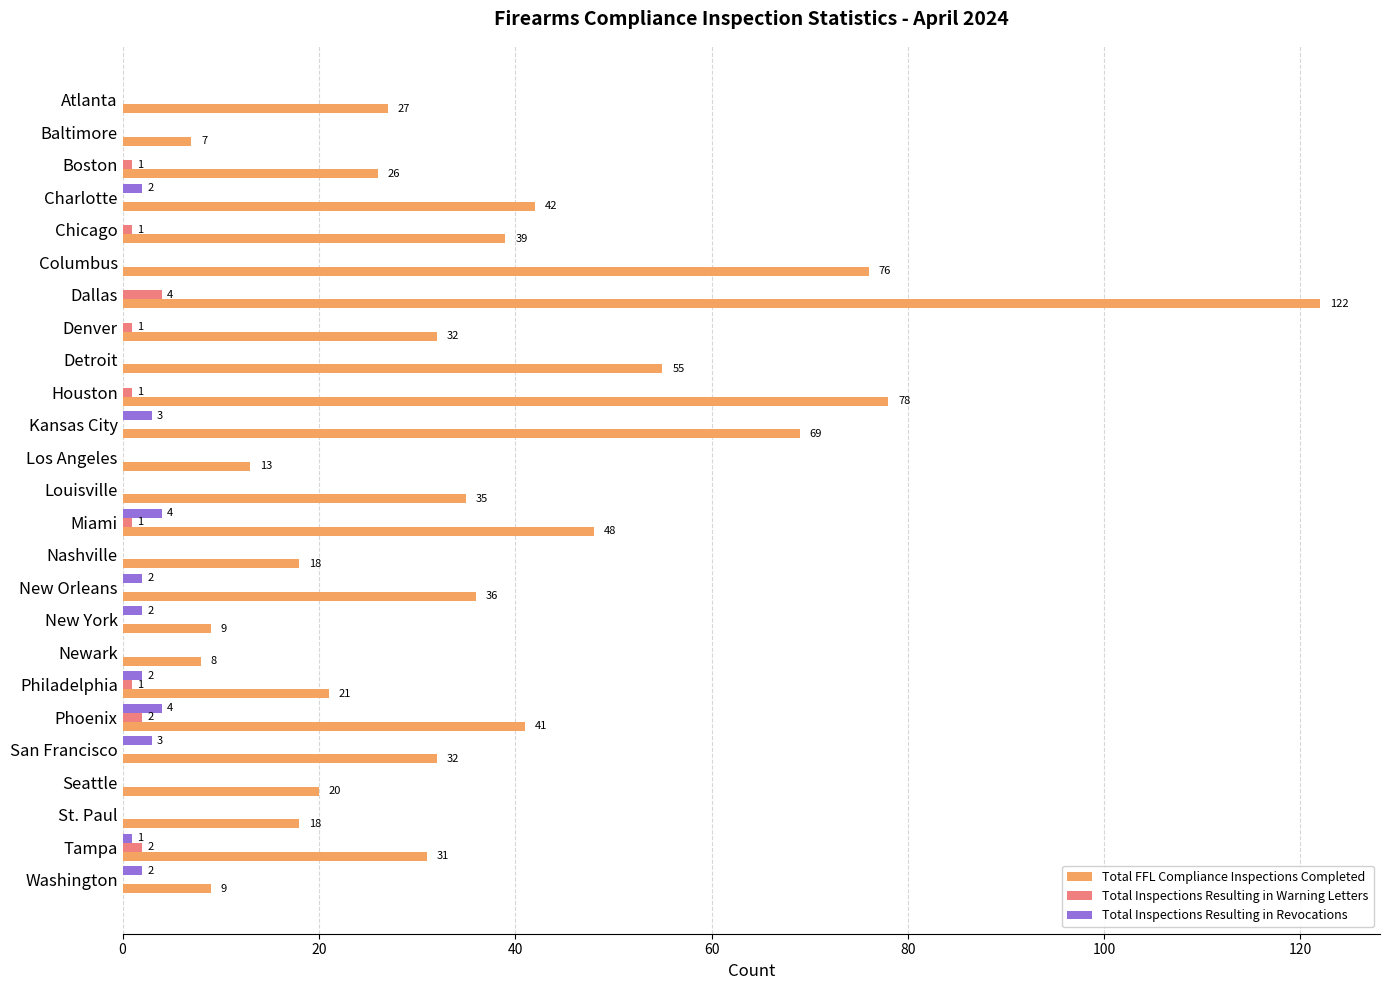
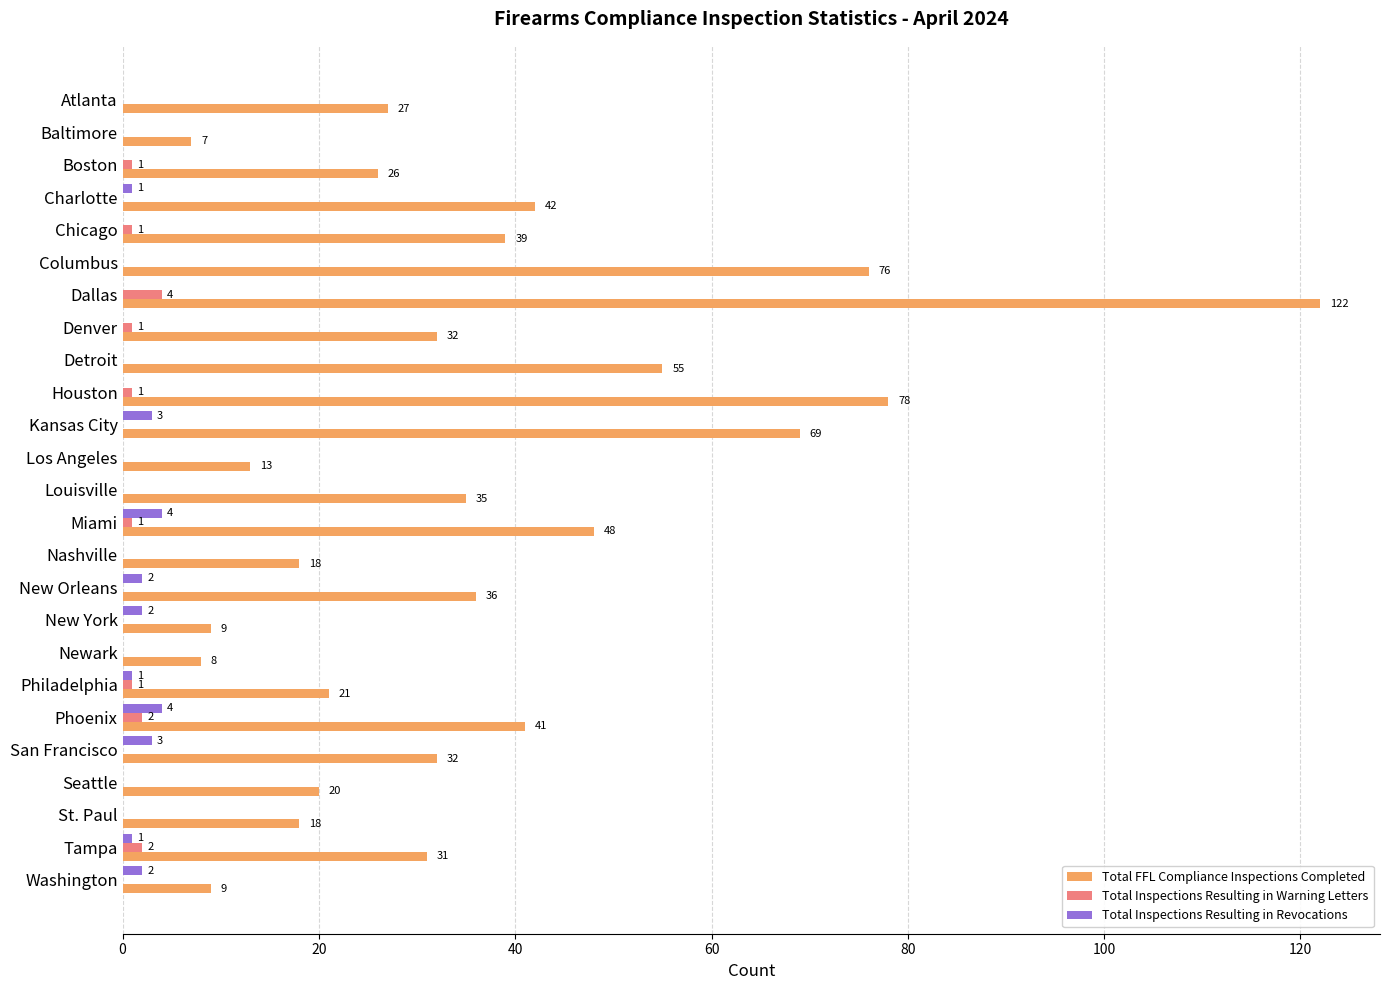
  {
    "Total Inspections Resulting in Revocations": {
-     "Charlotte": 2,
+     "Charlotte": 1,
      "Kansas City": 3,
      "Miami": 4,
      "New Orleans": 2,
      "New York": 2,
-     "Philadelphia": 2,
+     "Philadelphia": 1,
      "Phoenix": 4,
      "San Francisco": 3,
      "Tampa": 1,
      "Washington": 2
    }
  }
